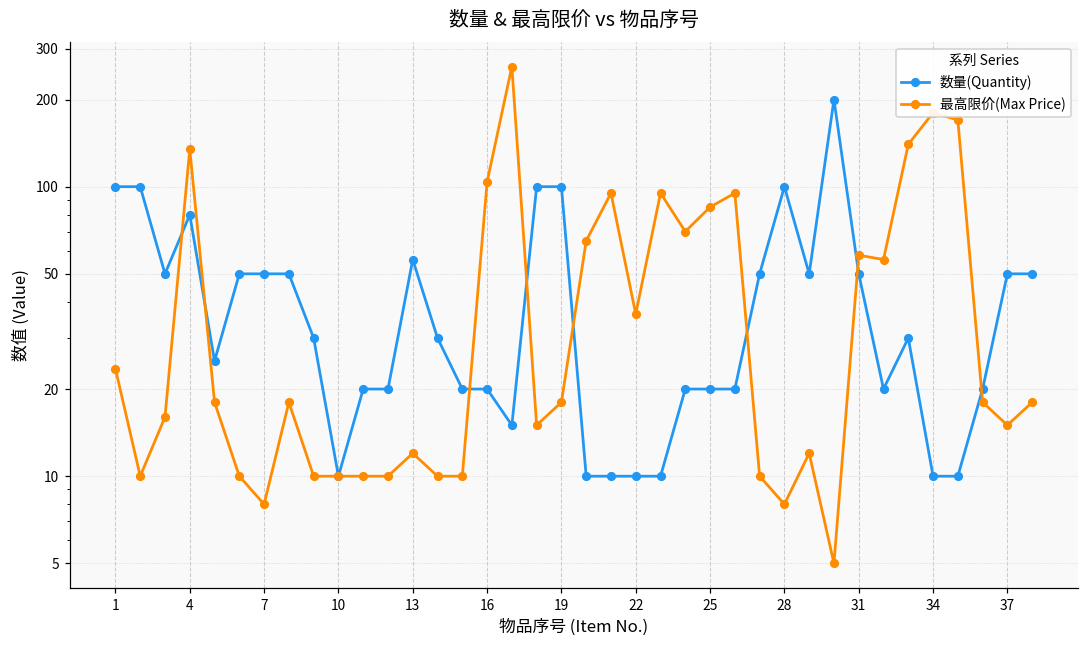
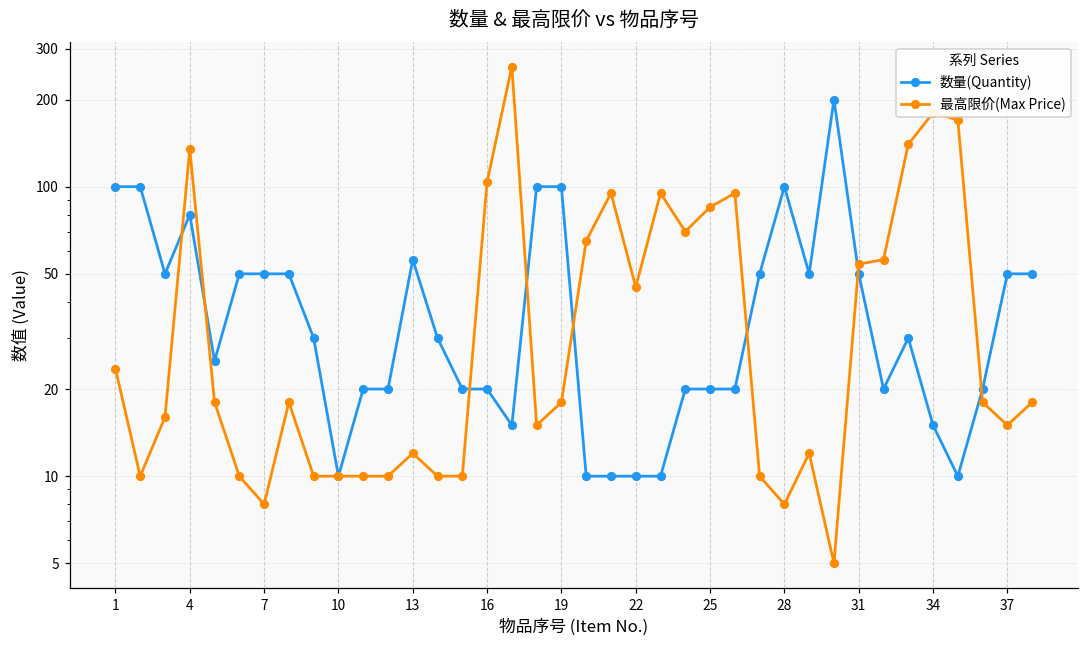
  {
    "数量(Quantity)": {
      "1": 100,
      "4": 80,
      "7": 50,
      "13": 56,
      "16": 20,
      "19": 100,
      "22": 10,
      "25": 20,
      "28": 100,
      "31": 50,
-     "34": 10,
+     "34": 15,
      "37": 50
    },
    "最高限价(Max Price)": {
      "1": 24,
      "4": 140,
      "7": 8,
      "13": 12,
      "16": 104,
      "19": 18,
-     "22": 36,
+     "22": 45,
      "25": 85,
      "28": 8,
-     "31": 58,
+     "31": 54,
      "37": 15
    }
  }
